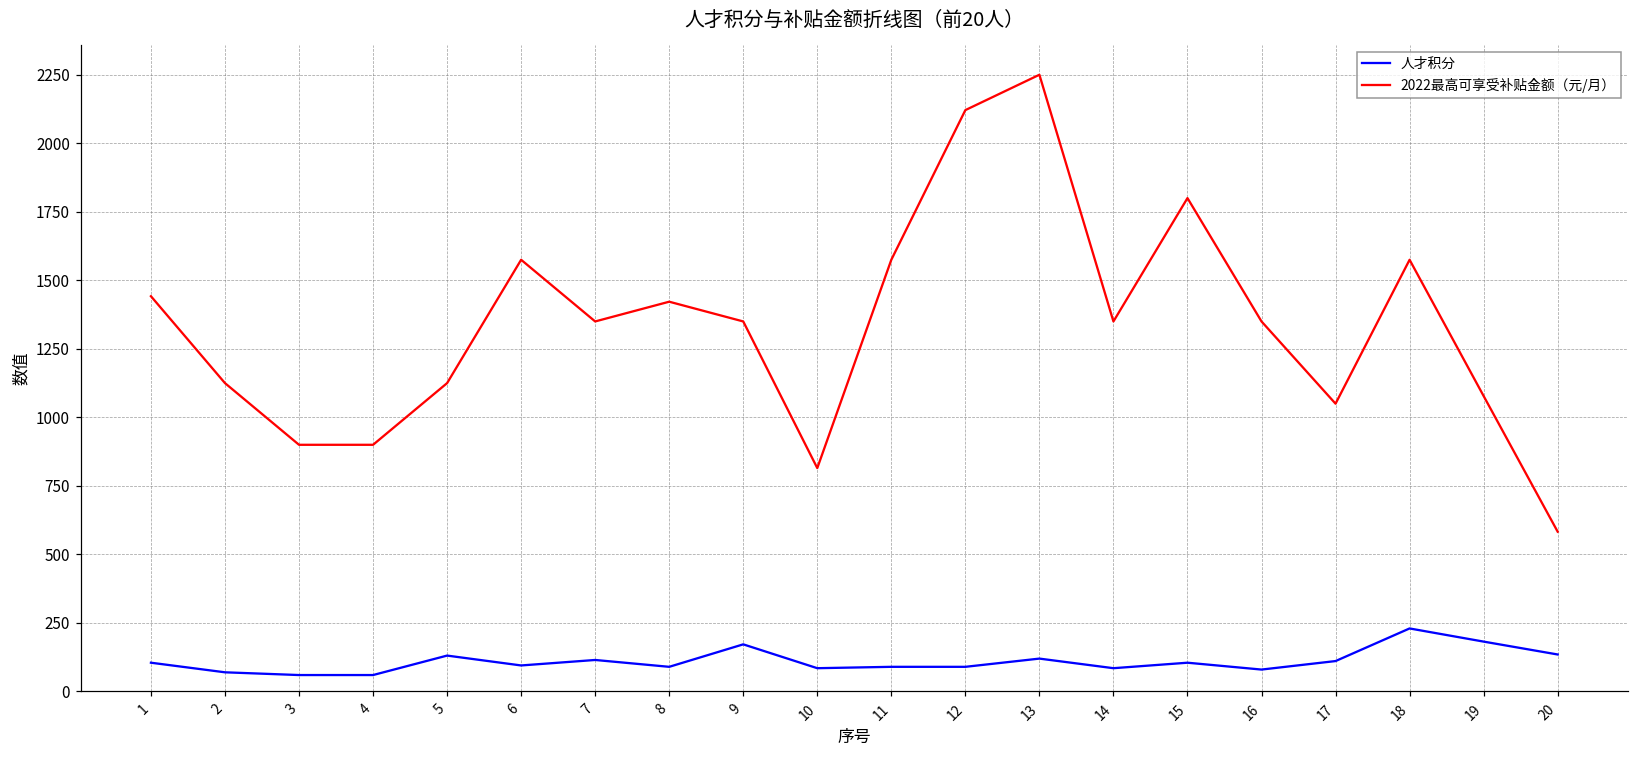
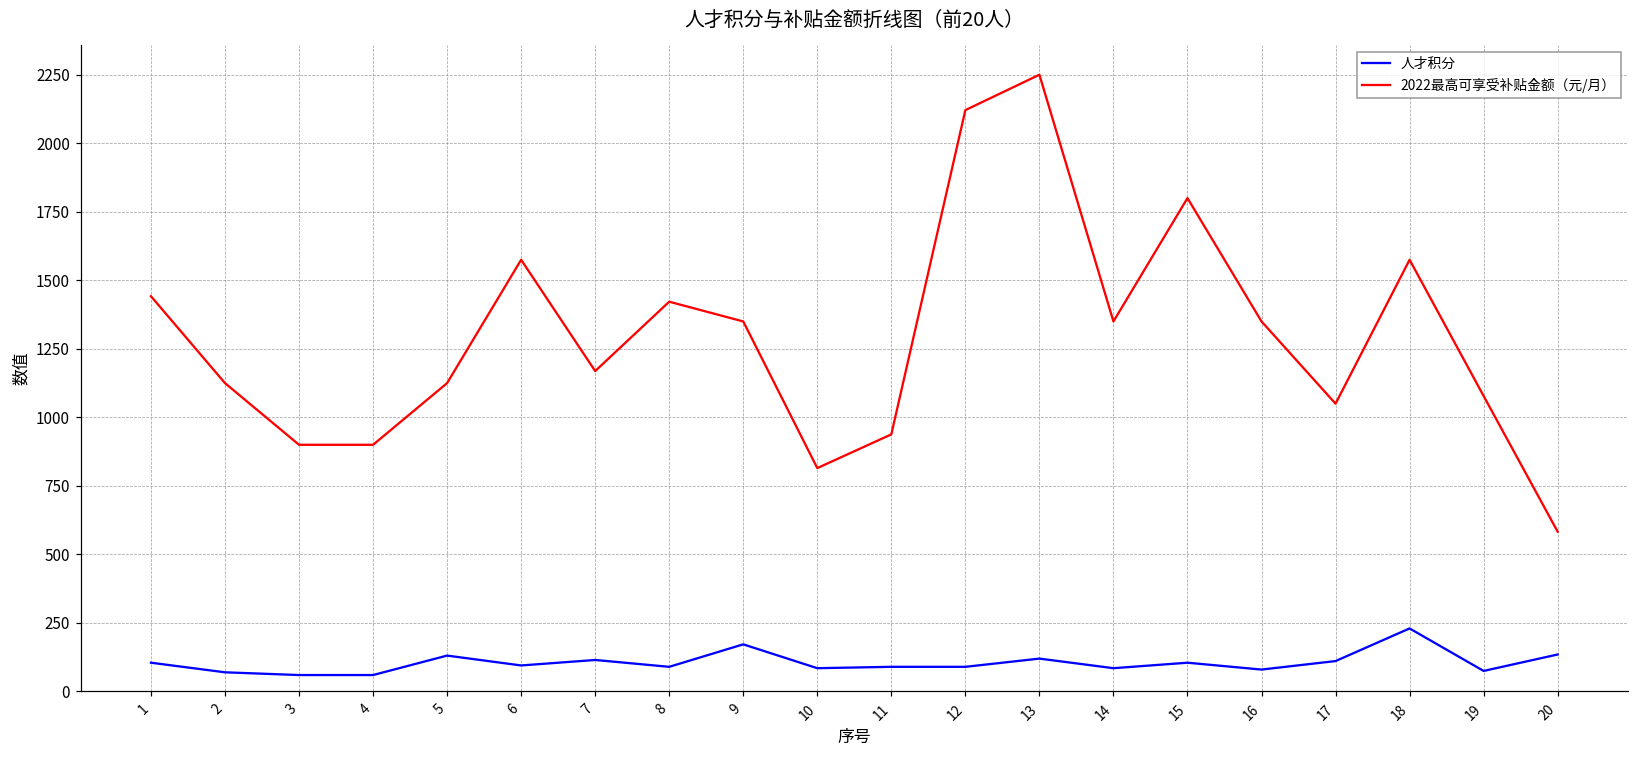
  {
    "人才积分": {
      "1": 110,
      "2": 70,
      "3": 60,
      "4": 60,
      "5": 130,
      "6": 100,
      "7": 120,
      "8": 90,
      "9": 170,
      "10": 90,
      "11": 90,
      "12": 90,
      "13": 120,
      "14": 90,
      "15": 110,
      "16": 80,
      "17": 110,
      "18": 230,
-     "19": 180,
+     "19": 80,
      "20": 140
    },
    "2022最高可享受补贴金额（元/月）": {
      "1": 1440,
      "2": 1130,
      "3": 900,
      "4": 900,
      "5": 1130,
      "6": 1580,
-     "7": 1350,
+     "7": 1170,
      "8": 1420,
      "9": 1350,
      "10": 820,
-     "11": 1580,
+     "11": 940,
      "12": 2120,
      "13": 2250,
      "14": 1350,
      "15": 1800,
      "16": 1350,
      "17": 1050,
      "18": 1580,
      "19": 1080,
      "20": 580
    }
  }
